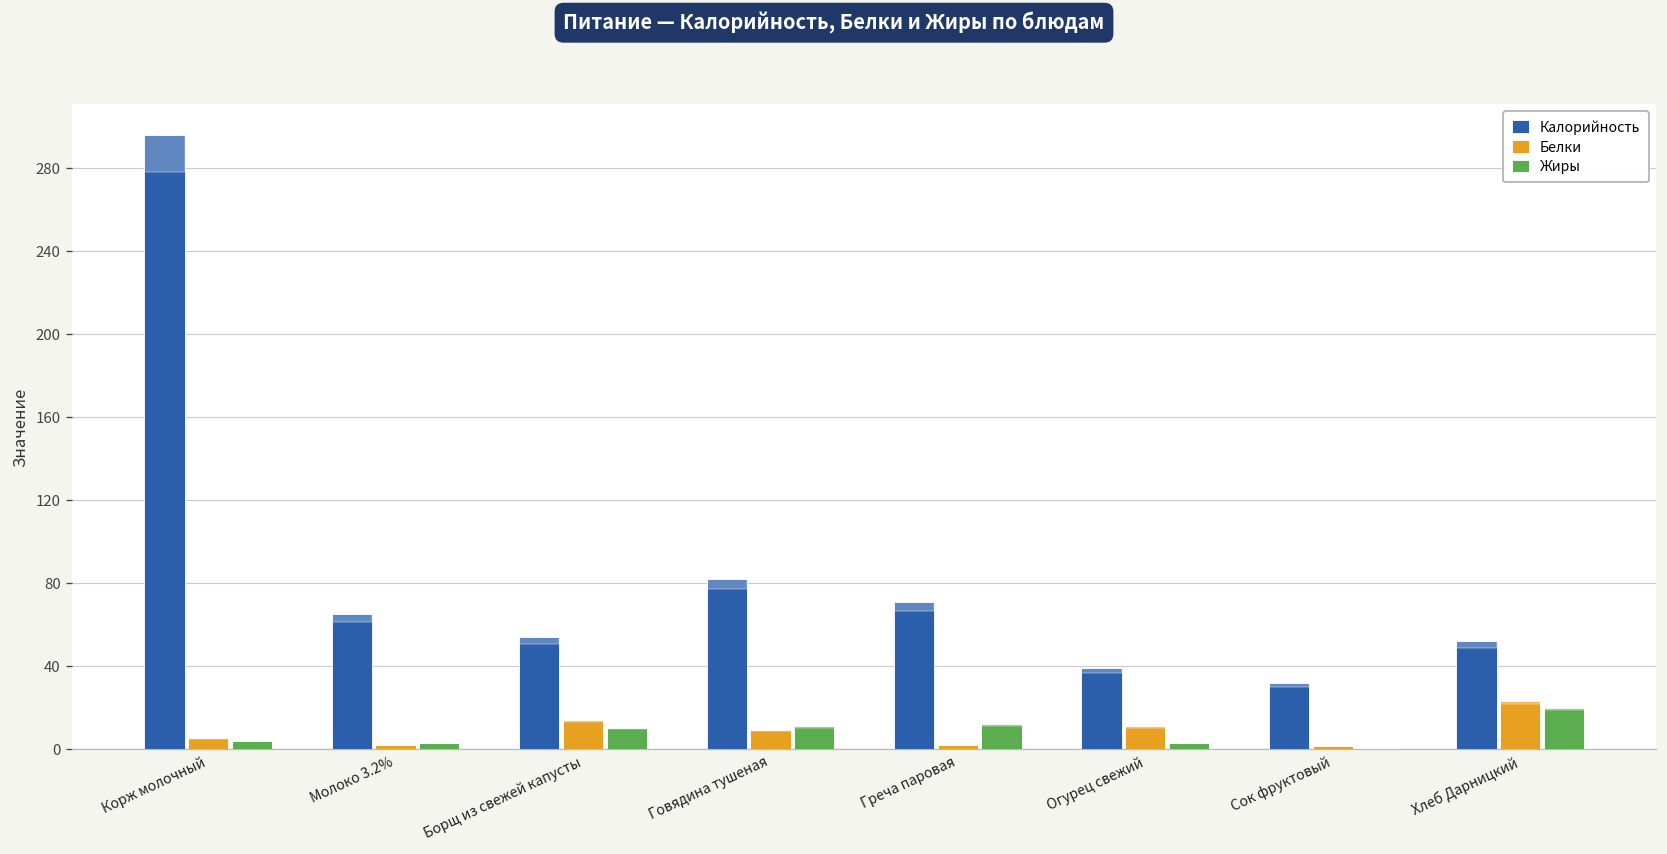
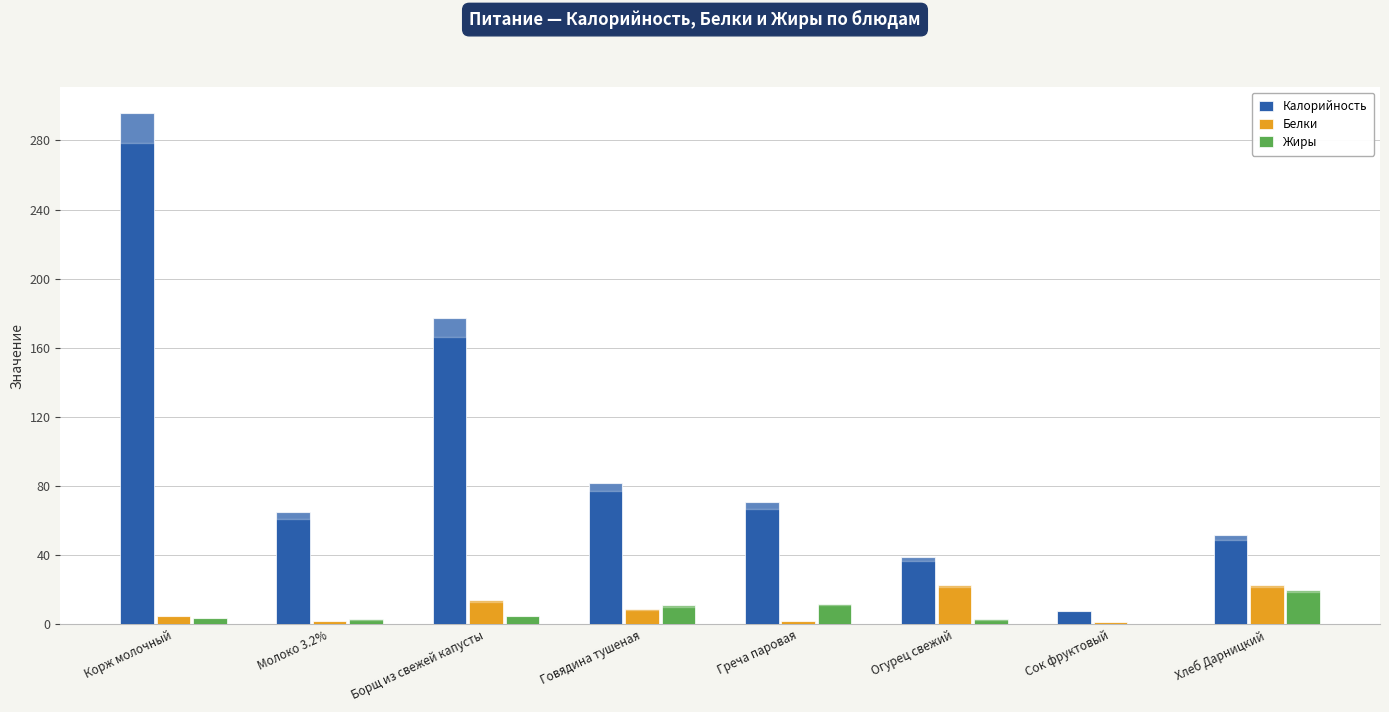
  {
    "Калорийность": {
      "Корж молочный": 296,
      "Молоко 3.2%": 65,
-     "Борщ из свежей капусты": 54,
+     "Борщ из свежей капусты": 177,
      "Говядина тушеная": 82,
      "Греча паровая": 71,
      "Огурец свежий": 39,
-     "Сок фруктовый": 32,
+     "Сок фруктовый": 8,
      "Хлеб Дарницкий": 52
    },
    "Белки": {
      "Корж молочный": 5,
      "Молоко 3.2%": 2,
      "Борщ из свежей капусты": 14,
      "Говядина тушеная": 9,
      "Греча паровая": 2,
-     "Огурец свежий": 11,
+     "Огурец свежий": 23,
      "Сок фруктовый": 2,
      "Хлеб Дарницкий": 23
    },
    "Жиры": {
      "Корж молочный": 4,
      "Молоко 3.2%": 3,
-     "Борщ из свежей капусты": 10,
+     "Борщ из свежей капусты": 5,
      "Говядина тушеная": 11,
      "Греча паровая": 12,
      "Огурец свежий": 3,
      "Хлеб Дарницкий": 20
    }
  }
